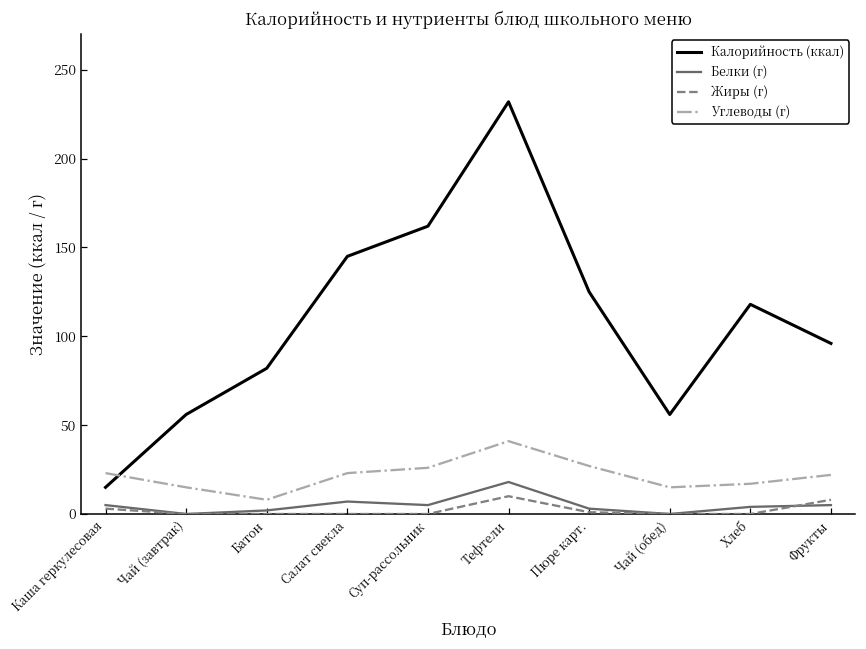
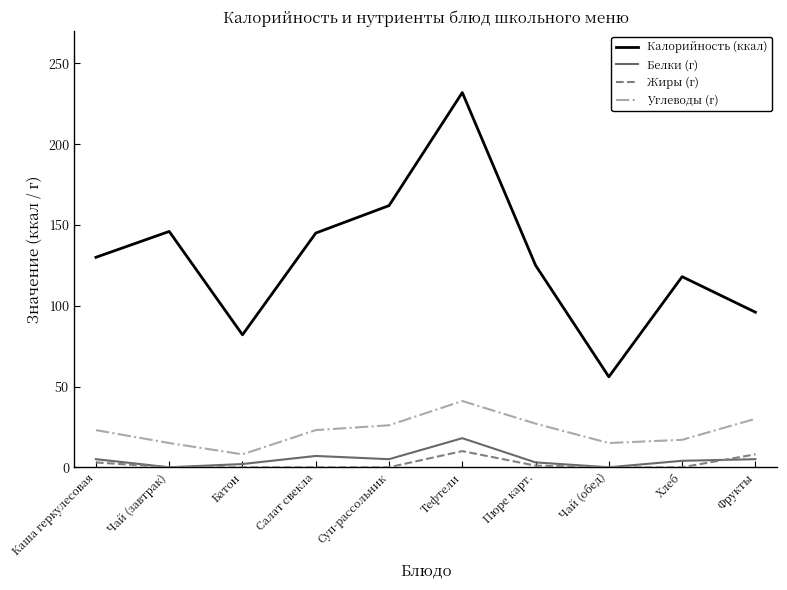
  {
    "Калорийность (ккал)": {
-     "Каша геркулесовая": 15,
-     "Чай (завтрак)": 56,
+     "Каша геркулесовая": 130,
+     "Чай (завтрак)": 146,
      "Батон": 82,
      "Салат свекла": 145,
      "Суп-рассольник": 162,
      "Тефтели": 232,
      "Пюре карт.": 125,
      "Чай (обед)": 56,
      "Хлеб": 118,
      "Фрукты": 96
    },
    "Углеводы (г)": {
      "Каша геркулесовая": 23,
      "Чай (завтрак)": 15,
      "Батон": 8,
      "Салат свекла": 23,
      "Суп-рассольник": 26,
      "Тефтели": 41,
      "Пюре карт.": 27,
      "Чай (обед)": 15,
      "Хлеб": 17,
-     "Фрукты": 22
+     "Фрукты": 30
    }
  }
